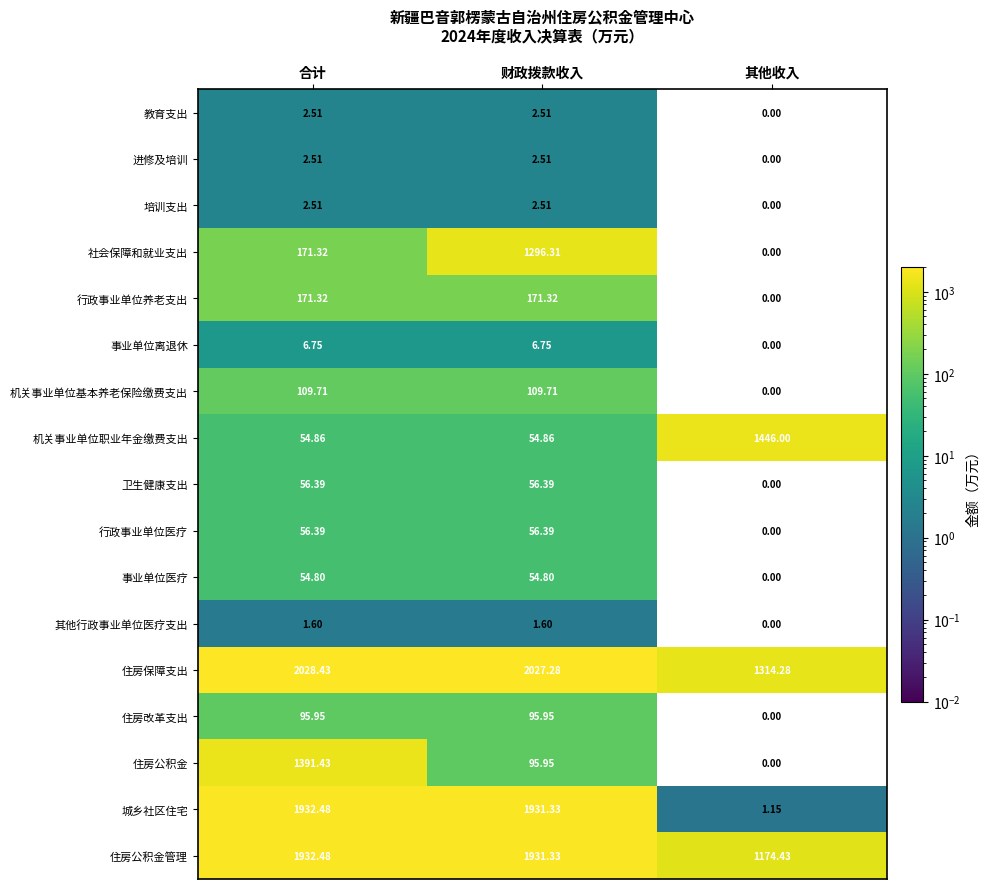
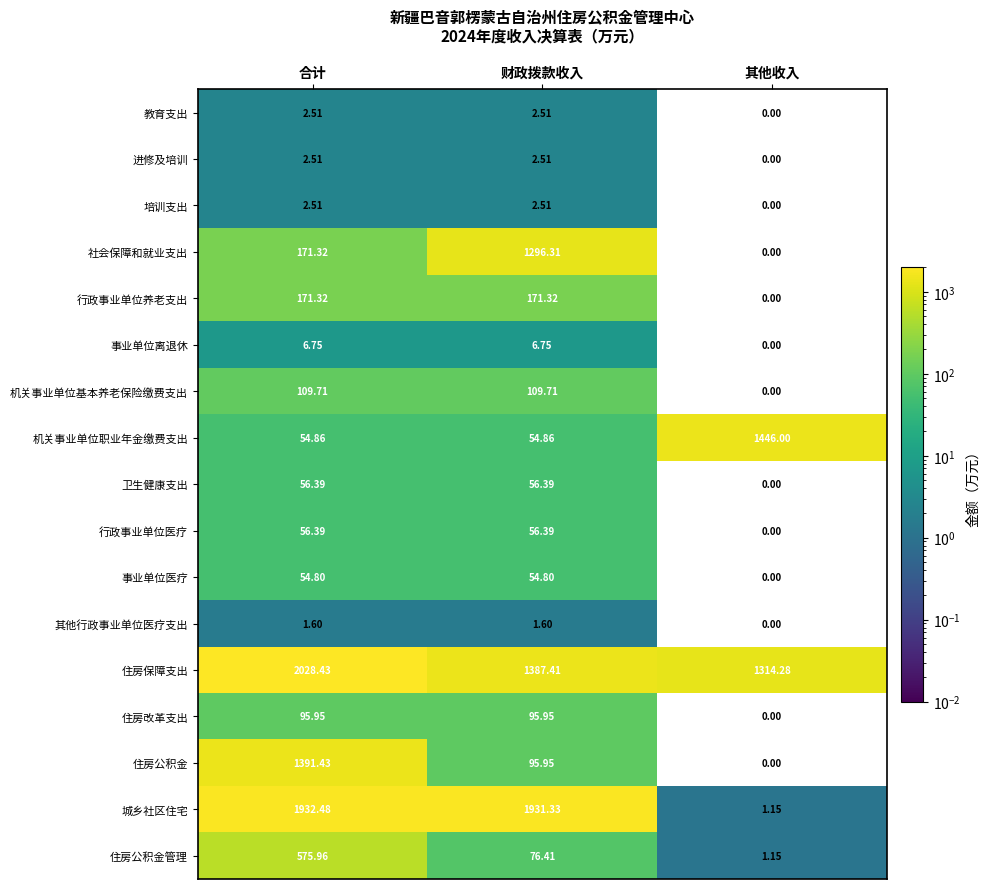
  {
    "教育支出": {
      "合计": 2.51,
      "财政拨款收入": 2.51,
      "其他收入": 0.00
    },
    "进修及培训": {
      "合计": 2.51,
      "财政拨款收入": 2.51,
      "其他收入": 0.00
    },
    "培训支出": {
      "合计": 2.51,
      "财政拨款收入": 2.51,
      "其他收入": 0.00
    },
    "社会保障和就业支出": {
      "合计": 171.32,
      "财政拨款收入": 1296.31,
      "其他收入": 0.00
    },
    "行政事业单位养老支出": {
      "合计": 171.32,
      "财政拨款收入": 171.32,
      "其他收入": 0.00
    },
    "事业单位离退休": {
      "合计": 6.75,
      "财政拨款收入": 6.75,
      "其他收入": 0.00
    },
    "机关事业单位基本养老保险缴费支出": {
      "合计": 109.71,
      "财政拨款收入": 109.71,
      "其他收入": 0.00
    },
    "机关事业单位职业年金缴费支出": {
      "合计": 54.86,
      "财政拨款收入": 54.86,
      "其他收入": 1446.00
    },
    "卫生健康支出": {
      "合计": 56.39,
      "财政拨款收入": 56.39,
      "其他收入": 0.00
    },
    "行政事业单位医疗": {
      "合计": 56.39,
      "财政拨款收入": 56.39,
      "其他收入": 0.00
    },
    "事业单位医疗": {
      "合计": 54.80,
      "财政拨款收入": 54.80,
      "其他收入": 0.00
    },
    "其他行政事业单位医疗支出": {
      "合计": 1.60,
      "财政拨款收入": 1.60,
      "其他收入": 0.00
    },
    "住房保障支出": {
      "合计": 2028.43,
-     "财政拨款收入": 2027.28,
+     "财政拨款收入": 1387.41,
      "其他收入": 1314.28
    },
    "住房改革支出": {
      "合计": 95.95,
      "财政拨款收入": 95.95,
      "其他收入": 0.00
    },
    "住房公积金": {
      "合计": 1391.43,
      "财政拨款收入": 95.95,
      "其他收入": 0.00
    },
    "城乡社区住宅": {
      "合计": 1932.48,
      "财政拨款收入": 1931.33,
      "其他收入": 1.15
    },
    "住房公积金管理": {
-     "合计": 1932.48,
-     "财政拨款收入": 1931.33,
-     "其他收入": 1174.43
+     "合计": 575.96,
+     "财政拨款收入": 76.41,
+     "其他收入": 1.15
    }
  }
